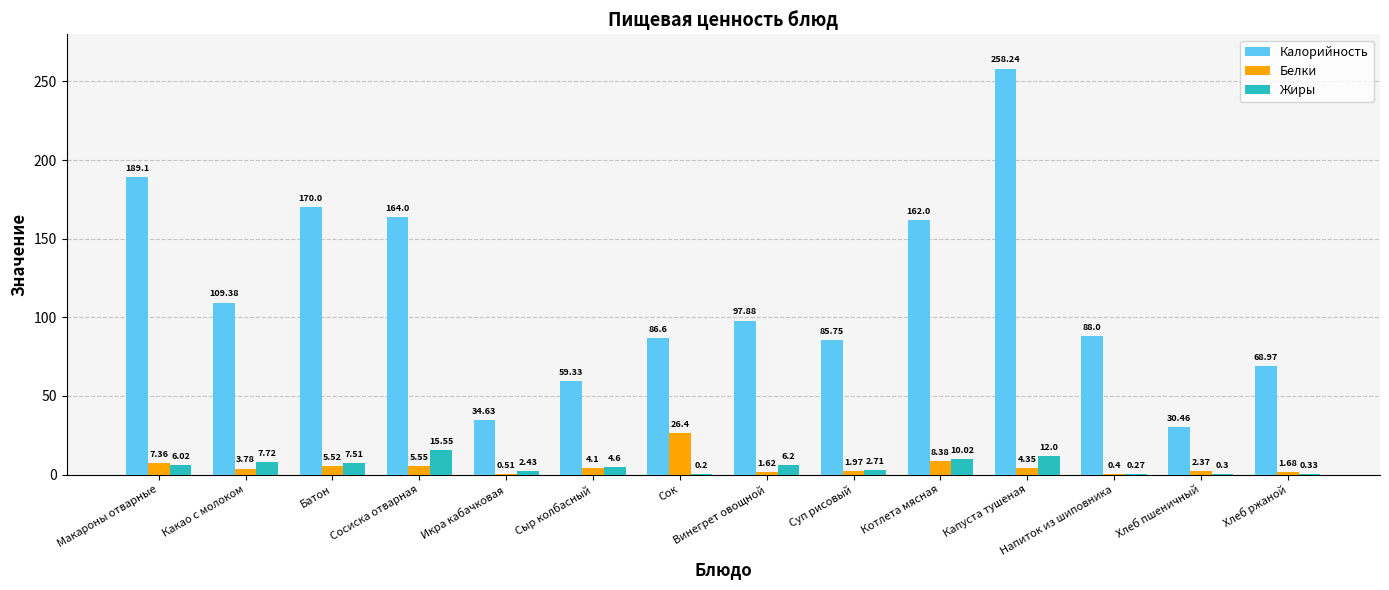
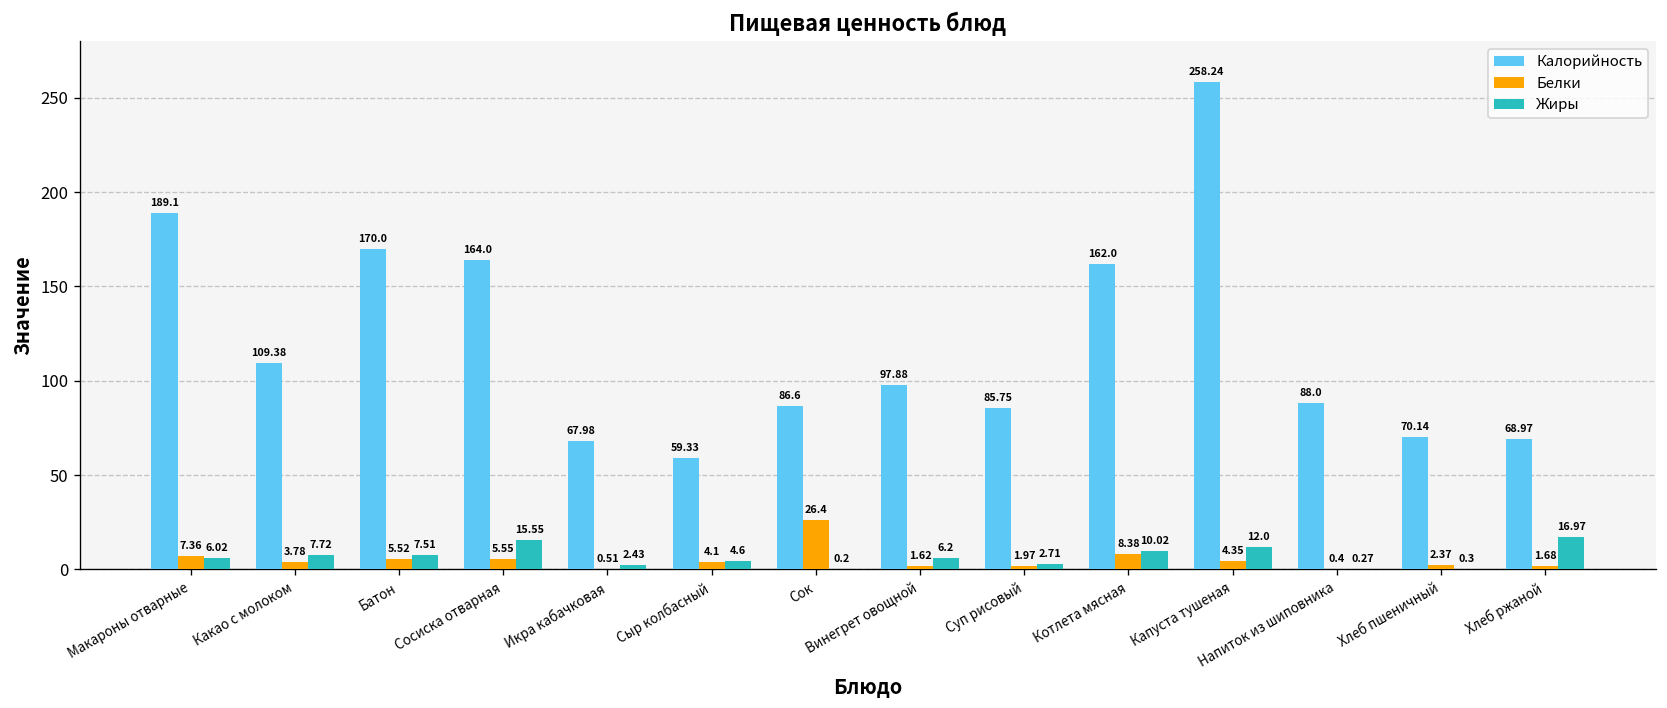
  {
    "Калорийность": {
      "Макароны отварные": 189.1,
      "Какао с молоком": 109.38,
      "Батон": 170.0,
      "Сосиска отварная": 164.0,
-     "Икра кабачковая": 34.63,
+     "Икра кабачковая": 67.98,
      "Сыр колбасный": 59.33,
      "Сок": 86.6,
      "Винегрет овощной": 97.88,
      "Суп рисовый": 85.75,
      "Котлета мясная": 162.0,
      "Капуста тушеная": 258.24,
      "Напиток из шиповника": 88.0,
-     "Хлеб пшеничный": 30.46,
+     "Хлеб пшеничный": 70.14,
      "Хлеб ржаной": 68.97
    },
    "Белки": {
      "Макароны отварные": 7.36,
      "Какао с молоком": 3.78,
      "Батон": 5.52,
      "Сосиска отварная": 5.55,
      "Икра кабачковая": 0.51,
      "Сыр колбасный": 4.1,
      "Сок": 26.4,
      "Винегрет овощной": 1.62,
      "Суп рисовый": 1.97,
      "Котлета мясная": 8.38,
      "Капуста тушеная": 4.35,
      "Напиток из шиповника": 0.4,
      "Хлеб пшеничный": 2.37,
      "Хлеб ржаной": 1.68
    },
    "Жиры": {
      "Макароны отварные": 6.02,
      "Какао с молоком": 7.72,
      "Батон": 7.51,
      "Сосиска отварная": 15.55,
      "Икра кабачковая": 2.43,
      "Сыр колбасный": 4.6,
      "Сок": 0.2,
      "Винегрет овощной": 6.2,
      "Суп рисовый": 2.71,
      "Котлета мясная": 10.02,
      "Капуста тушеная": 12.0,
      "Напиток из шиповника": 0.27,
      "Хлеб пшеничный": 0.3,
-     "Хлеб ржаной": 0.33
+     "Хлеб ржаной": 16.97
    }
  }
